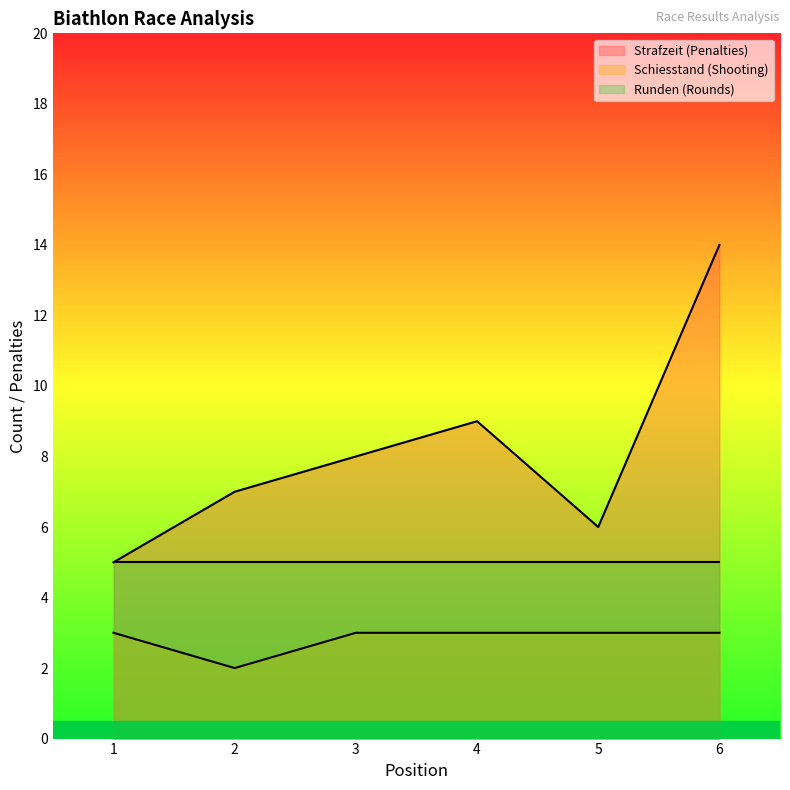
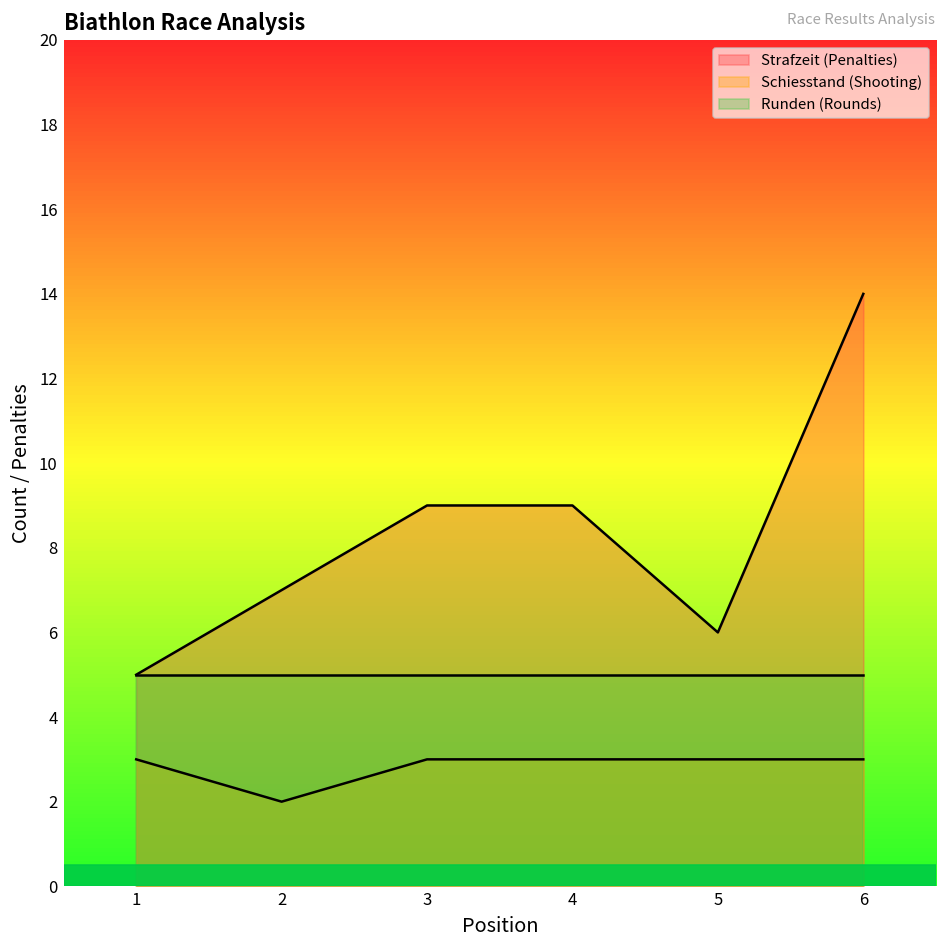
  {
    "Strafzeit (Penalties)": {
      "2": 7,
-     "3": 8,
+     "3": 9,
      "4": 9,
      "5": 6,
      "6": 14
    },
    "Schiesstand (Shooting)": {
      "1": 3,
      "2": 2,
      "3": 3,
      "4": 3,
      "5": 3,
      "6": 3
    },
    "Runden (Rounds)": {
      "2": 5,
      "3": 5,
      "4": 5,
      "5": 5,
      "6": 5
    }
  }
